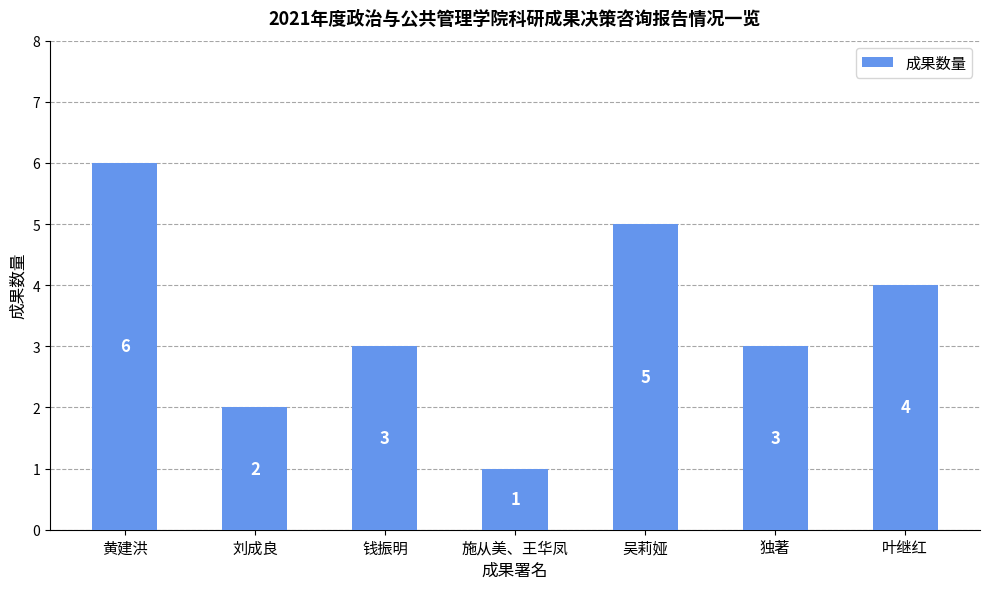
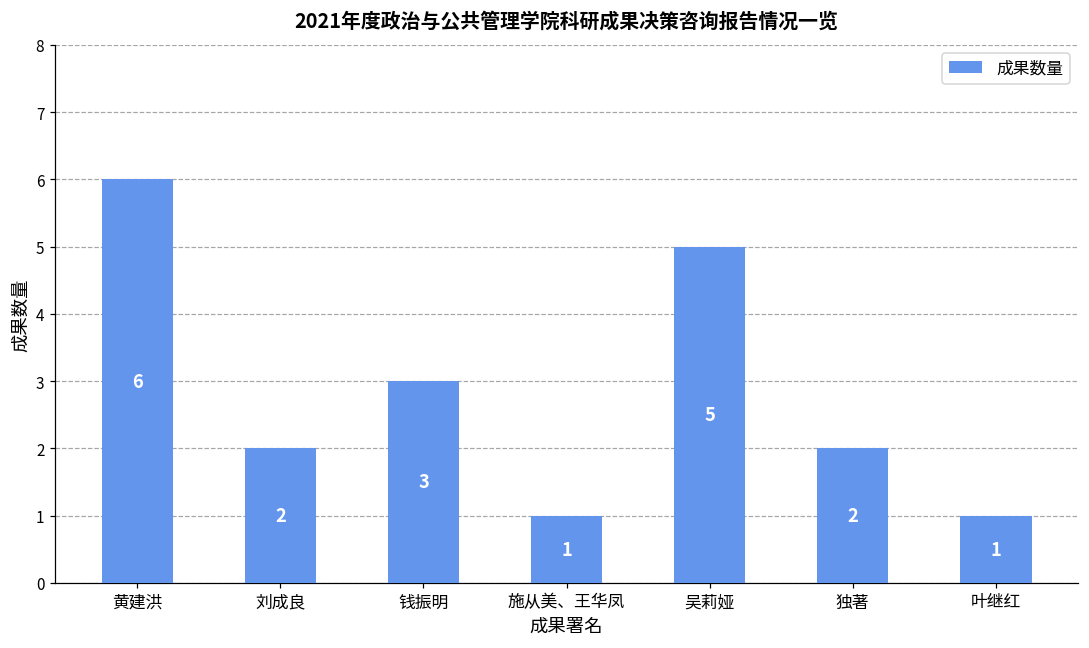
  {
    "黄建洪": 6,
    "刘成良": 2,
    "钱振明": 3,
    "施从美、王华凤": 1,
    "吴莉娅": 5,
-   "独著": 3,
-   "叶继红": 4
+   "独著": 2,
+   "叶继红": 1
  }
